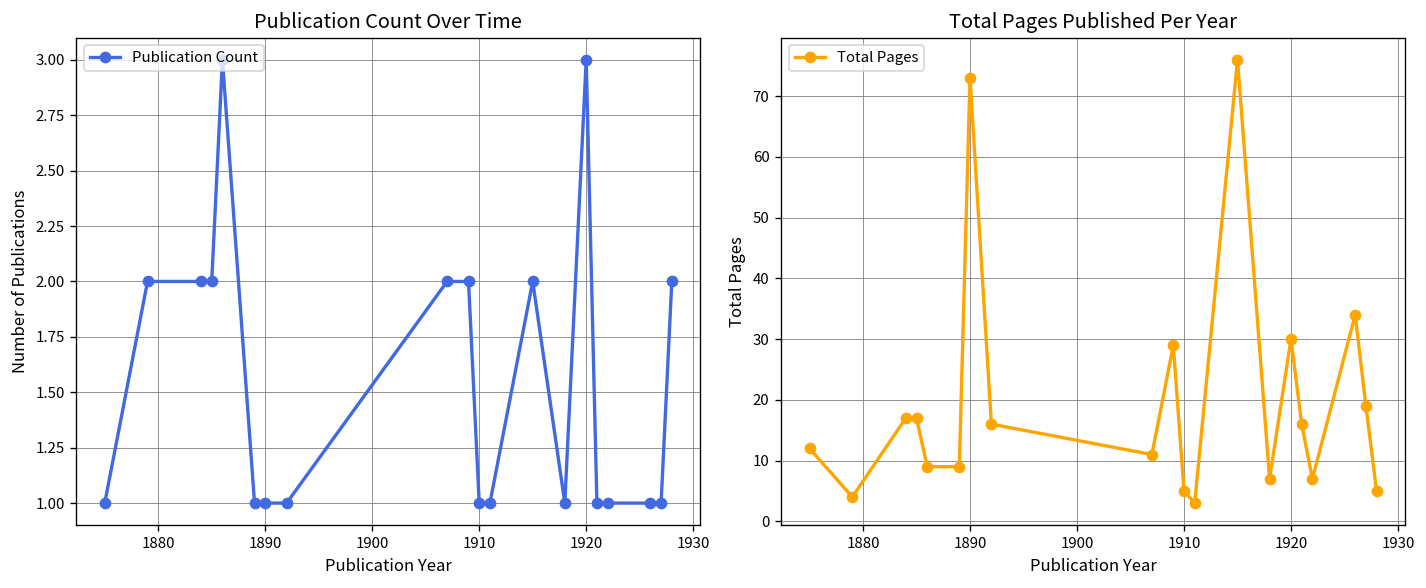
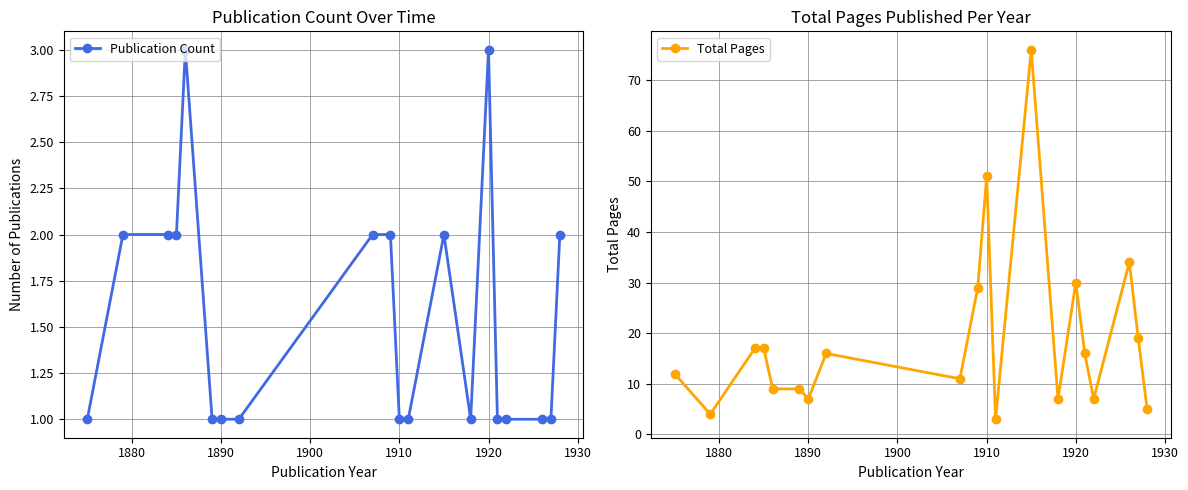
  {
    "Publication Count Over Time": {
      "1890": 1.00,
      "1910": 1.00,
      "1920": 3.00
    },
    "Total Pages Published Per Year": {
-     "1890": 73,
-     "1910": 5,
+     "1890": 7,
+     "1910": 51,
      "1920": 30
    }
  }
